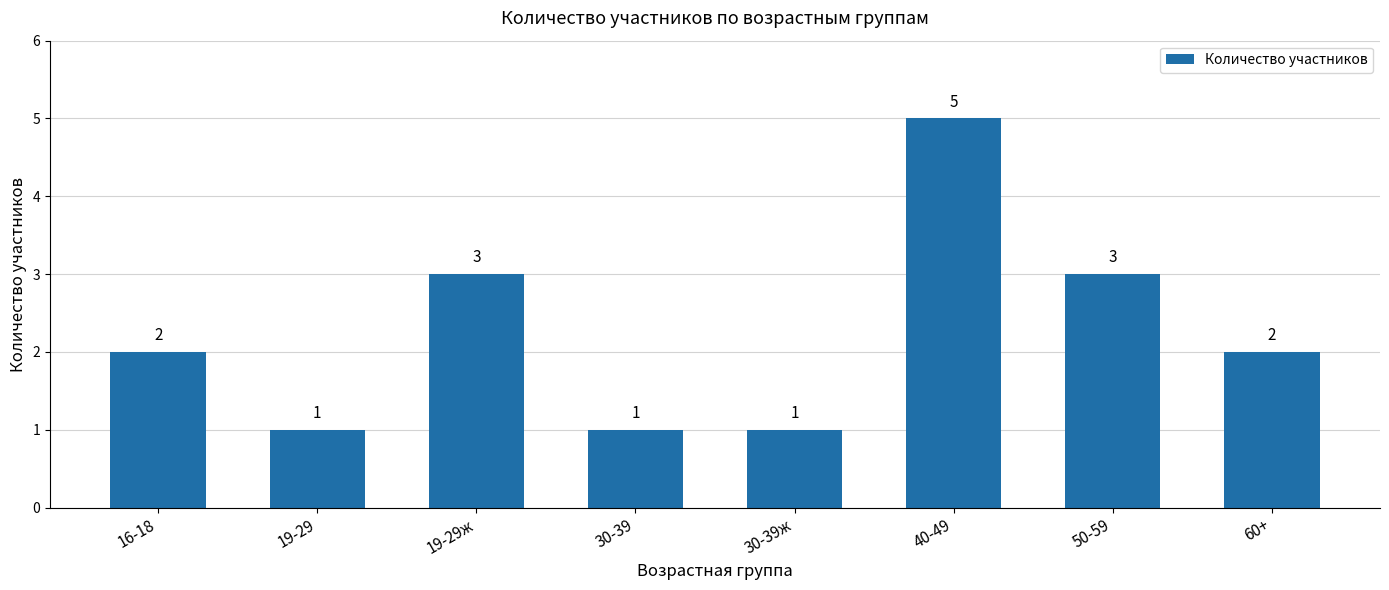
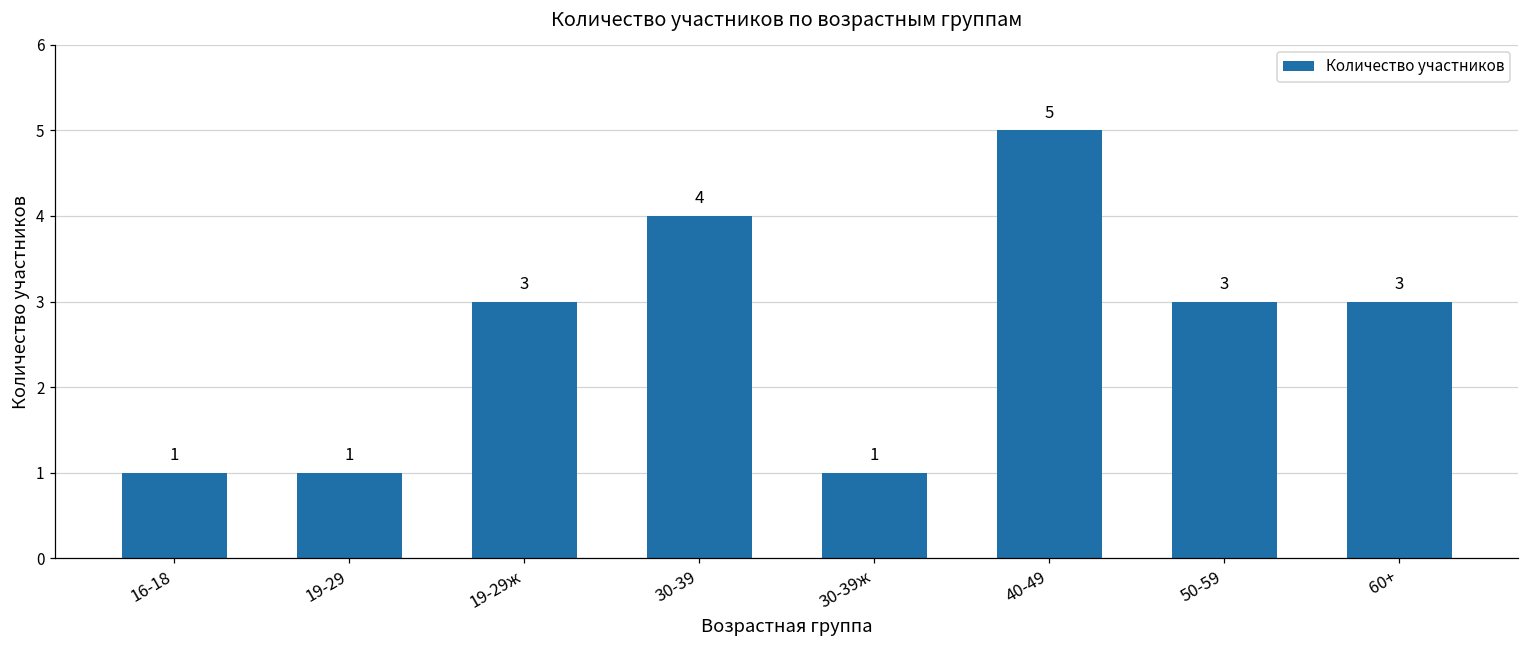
  {
-   "16-18": 2,
+   "16-18": 1,
    "19-29": 1,
    "19-29ж": 3,
-   "30-39": 1,
+   "30-39": 4,
    "30-39ж": 1,
    "40-49": 5,
    "50-59": 3,
-   "60+": 2
+   "60+": 3
  }
